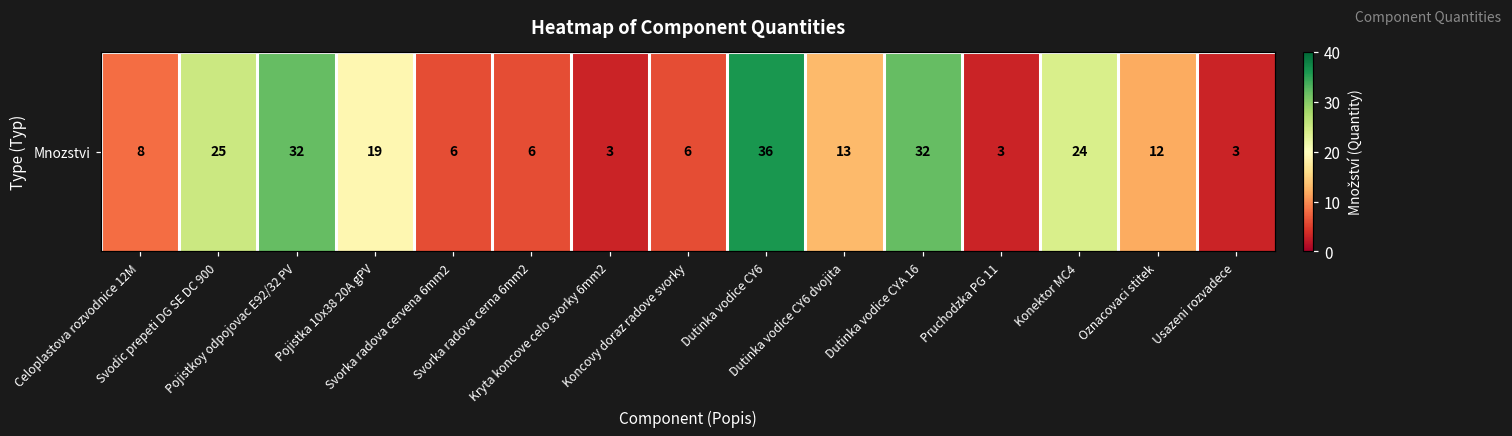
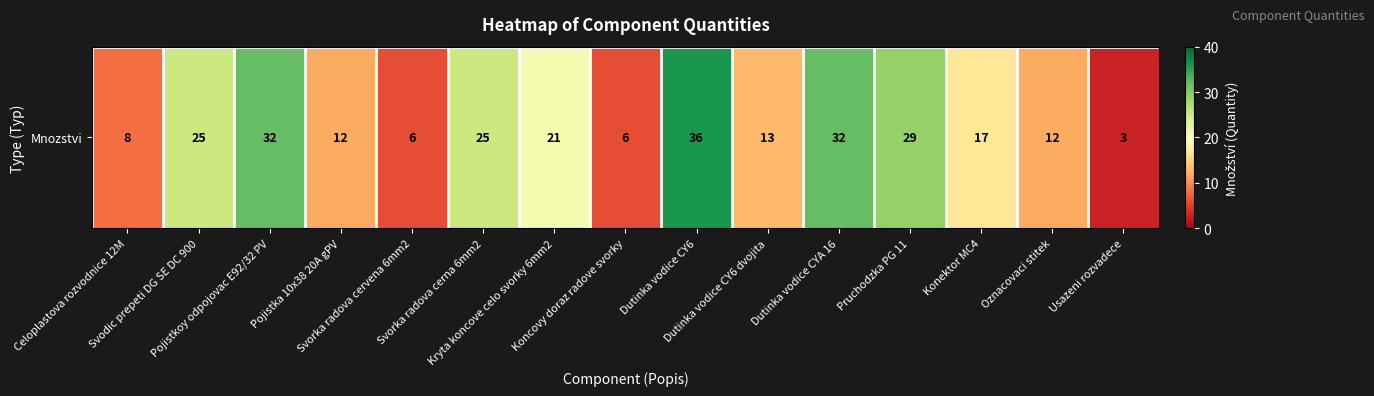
  {
    "Mnozstvi": {
      "Celoplastova rozvodnice 12M": 8,
      "Svodic prepeti DG SE DC 900": 25,
      "Pojistkoy odpojovac E92/32 PV": 32,
-     "Pojistka 10x38 20A gPV": 19,
+     "Pojistka 10x38 20A gPV": 12,
      "Svorka radova cervena 6mm2": 6,
-     "Svorka radova cerna 6mm2": 6,
-     "Kryta koncove celo svorky 6mm2": 3,
+     "Svorka radova cerna 6mm2": 25,
+     "Kryta koncove celo svorky 6mm2": 21,
      "Koncovy doraz radove svorky": 6,
      "Dutinka vodice CY6": 36,
      "Dutinka vodice CY6 dvojita": 13,
      "Dutinka vodice CYA 16": 32,
-     "Pruchodzka PG 11": 3,
-     "Konektor MC4": 24,
+     "Pruchodzka PG 11": 29,
+     "Konektor MC4": 17,
      "Oznacovaci stitek": 12,
      "Usazeni rozvadece": 3
    }
  }
